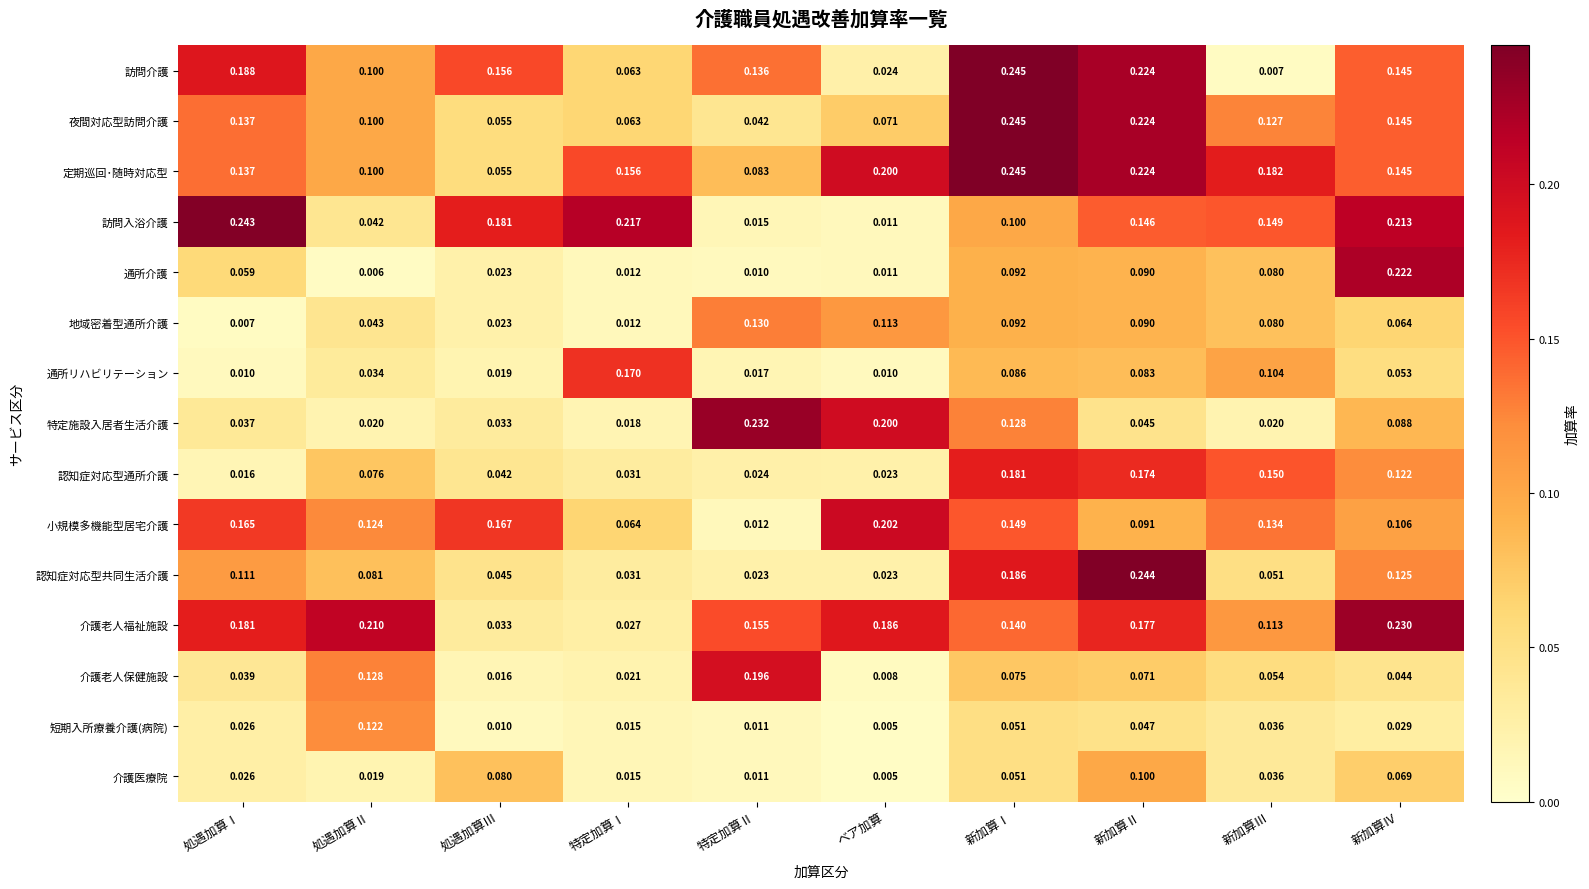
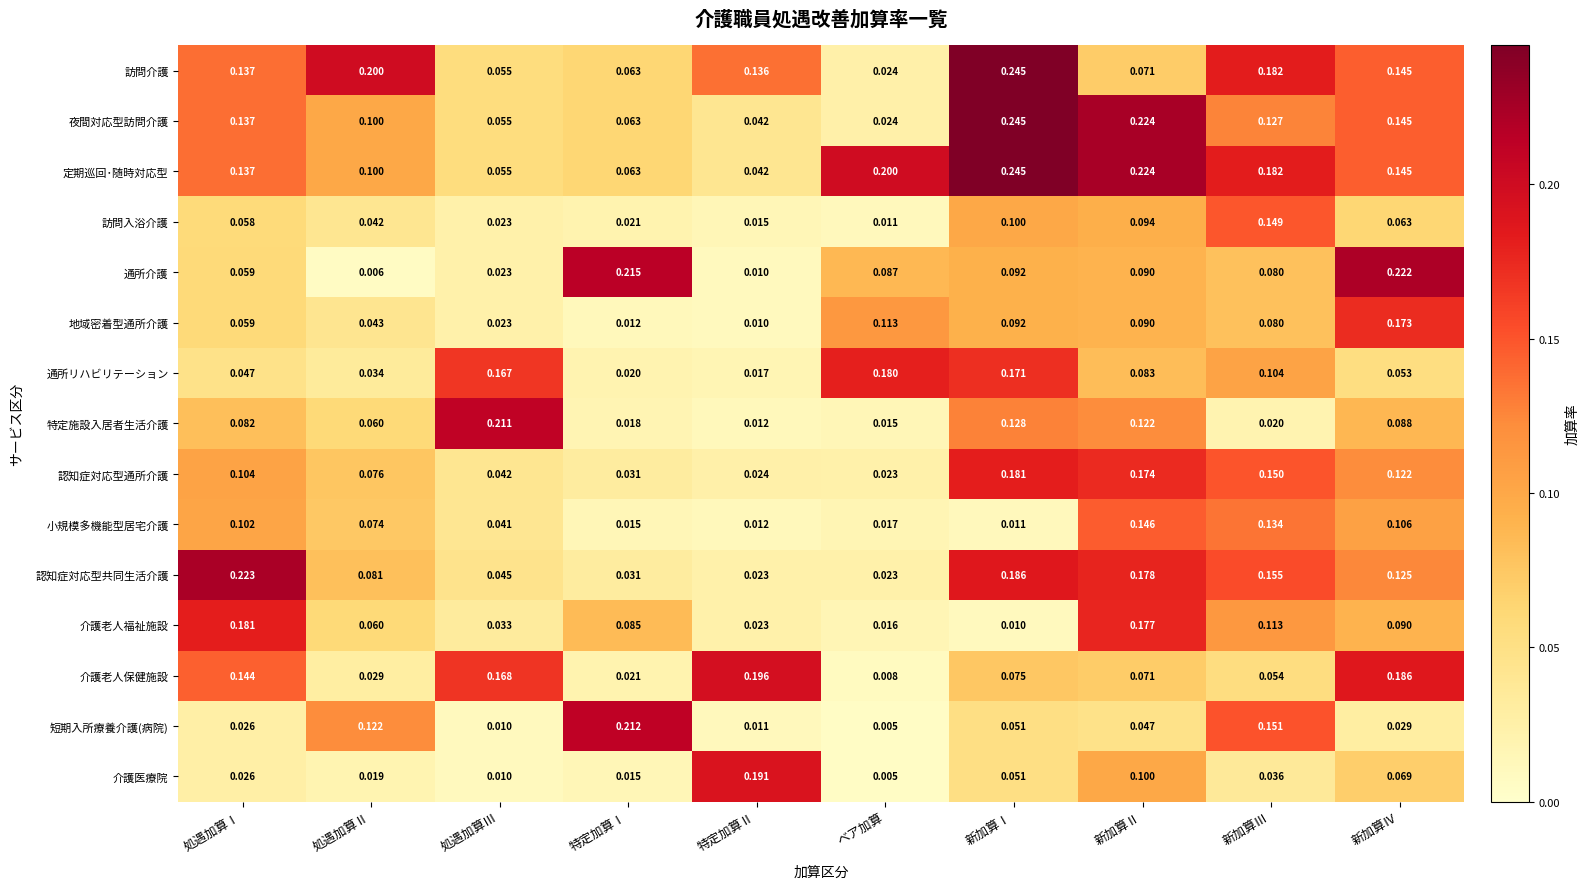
  {
    "訪問介護": {
-     "処遇加算Ⅰ": 0.188,
-     "処遇加算Ⅱ": 0.100,
-     "処遇加算Ⅲ": 0.156,
+     "処遇加算Ⅰ": 0.137,
+     "処遇加算Ⅱ": 0.200,
+     "処遇加算Ⅲ": 0.055,
      "特定加算Ⅰ": 0.063,
      "特定加算Ⅱ": 0.136,
      "ベア加算": 0.024,
      "新加算Ⅰ": 0.245,
-     "新加算Ⅱ": 0.224,
-     "新加算Ⅲ": 0.007,
+     "新加算Ⅱ": 0.071,
+     "新加算Ⅲ": 0.182,
      "新加算Ⅳ": 0.145
    },
    "夜間対応型訪問介護": {
      "処遇加算Ⅰ": 0.137,
      "処遇加算Ⅱ": 0.100,
      "処遇加算Ⅲ": 0.055,
      "特定加算Ⅰ": 0.063,
      "特定加算Ⅱ": 0.042,
-     "ベア加算": 0.071,
+     "ベア加算": 0.024,
      "新加算Ⅰ": 0.245,
      "新加算Ⅱ": 0.224,
      "新加算Ⅲ": 0.127,
      "新加算Ⅳ": 0.145
    },
    "定期巡回･随時対応型": {
      "処遇加算Ⅰ": 0.137,
      "処遇加算Ⅱ": 0.100,
      "処遇加算Ⅲ": 0.055,
-     "特定加算Ⅰ": 0.156,
-     "特定加算Ⅱ": 0.083,
+     "特定加算Ⅰ": 0.063,
+     "特定加算Ⅱ": 0.042,
      "ベア加算": 0.200,
      "新加算Ⅰ": 0.245,
      "新加算Ⅱ": 0.224,
      "新加算Ⅲ": 0.182,
      "新加算Ⅳ": 0.145
    },
    "訪問入浴介護": {
-     "処遇加算Ⅰ": 0.243,
+     "処遇加算Ⅰ": 0.058,
      "処遇加算Ⅱ": 0.042,
-     "処遇加算Ⅲ": 0.181,
-     "特定加算Ⅰ": 0.217,
+     "処遇加算Ⅲ": 0.023,
+     "特定加算Ⅰ": 0.021,
      "特定加算Ⅱ": 0.015,
      "ベア加算": 0.011,
      "新加算Ⅰ": 0.100,
-     "新加算Ⅱ": 0.146,
+     "新加算Ⅱ": 0.094,
      "新加算Ⅲ": 0.149,
-     "新加算Ⅳ": 0.213
+     "新加算Ⅳ": 0.063
    },
    "通所介護": {
      "処遇加算Ⅰ": 0.059,
      "処遇加算Ⅱ": 0.006,
      "処遇加算Ⅲ": 0.023,
-     "特定加算Ⅰ": 0.012,
+     "特定加算Ⅰ": 0.215,
      "特定加算Ⅱ": 0.010,
-     "ベア加算": 0.011,
+     "ベア加算": 0.087,
      "新加算Ⅰ": 0.092,
      "新加算Ⅱ": 0.090,
      "新加算Ⅲ": 0.080,
      "新加算Ⅳ": 0.222
    },
    "地域密着型通所介護": {
-     "処遇加算Ⅰ": 0.007,
+     "処遇加算Ⅰ": 0.059,
      "処遇加算Ⅱ": 0.043,
      "処遇加算Ⅲ": 0.023,
      "特定加算Ⅰ": 0.012,
-     "特定加算Ⅱ": 0.130,
+     "特定加算Ⅱ": 0.010,
      "ベア加算": 0.113,
      "新加算Ⅰ": 0.092,
      "新加算Ⅱ": 0.090,
      "新加算Ⅲ": 0.080,
-     "新加算Ⅳ": 0.064
+     "新加算Ⅳ": 0.173
    },
    "通所リハビリテーション": {
-     "処遇加算Ⅰ": 0.010,
+     "処遇加算Ⅰ": 0.047,
      "処遇加算Ⅱ": 0.034,
-     "処遇加算Ⅲ": 0.019,
-     "特定加算Ⅰ": 0.170,
+     "処遇加算Ⅲ": 0.167,
+     "特定加算Ⅰ": 0.020,
      "特定加算Ⅱ": 0.017,
-     "ベア加算": 0.010,
-     "新加算Ⅰ": 0.086,
+     "ベア加算": 0.180,
+     "新加算Ⅰ": 0.171,
      "新加算Ⅱ": 0.083,
      "新加算Ⅲ": 0.104,
      "新加算Ⅳ": 0.053
    },
    "特定施設入居者生活介護": {
-     "処遇加算Ⅰ": 0.037,
-     "処遇加算Ⅱ": 0.020,
-     "処遇加算Ⅲ": 0.033,
+     "処遇加算Ⅰ": 0.082,
+     "処遇加算Ⅱ": 0.060,
+     "処遇加算Ⅲ": 0.211,
      "特定加算Ⅰ": 0.018,
-     "特定加算Ⅱ": 0.232,
-     "ベア加算": 0.200,
+     "特定加算Ⅱ": 0.012,
+     "ベア加算": 0.015,
      "新加算Ⅰ": 0.128,
-     "新加算Ⅱ": 0.045,
+     "新加算Ⅱ": 0.122,
      "新加算Ⅲ": 0.020,
      "新加算Ⅳ": 0.088
    },
    "認知症対応型通所介護": {
-     "処遇加算Ⅰ": 0.016,
+     "処遇加算Ⅰ": 0.104,
      "処遇加算Ⅱ": 0.076,
      "処遇加算Ⅲ": 0.042,
      "特定加算Ⅰ": 0.031,
      "特定加算Ⅱ": 0.024,
      "ベア加算": 0.023,
      "新加算Ⅰ": 0.181,
      "新加算Ⅱ": 0.174,
      "新加算Ⅲ": 0.150,
      "新加算Ⅳ": 0.122
    },
    "小規模多機能型居宅介護": {
-     "処遇加算Ⅰ": 0.165,
-     "処遇加算Ⅱ": 0.124,
-     "処遇加算Ⅲ": 0.167,
-     "特定加算Ⅰ": 0.064,
+     "処遇加算Ⅰ": 0.102,
+     "処遇加算Ⅱ": 0.074,
+     "処遇加算Ⅲ": 0.041,
+     "特定加算Ⅰ": 0.015,
      "特定加算Ⅱ": 0.012,
-     "ベア加算": 0.202,
-     "新加算Ⅰ": 0.149,
-     "新加算Ⅱ": 0.091,
+     "ベア加算": 0.017,
+     "新加算Ⅰ": 0.011,
+     "新加算Ⅱ": 0.146,
      "新加算Ⅲ": 0.134,
      "新加算Ⅳ": 0.106
    },
    "認知症対応型共同生活介護": {
-     "処遇加算Ⅰ": 0.111,
+     "処遇加算Ⅰ": 0.223,
      "処遇加算Ⅱ": 0.081,
      "処遇加算Ⅲ": 0.045,
      "特定加算Ⅰ": 0.031,
      "特定加算Ⅱ": 0.023,
      "ベア加算": 0.023,
      "新加算Ⅰ": 0.186,
-     "新加算Ⅱ": 0.244,
-     "新加算Ⅲ": 0.051,
+     "新加算Ⅱ": 0.178,
+     "新加算Ⅲ": 0.155,
      "新加算Ⅳ": 0.125
    },
    "介護老人福祉施設": {
      "処遇加算Ⅰ": 0.181,
-     "処遇加算Ⅱ": 0.210,
+     "処遇加算Ⅱ": 0.060,
      "処遇加算Ⅲ": 0.033,
-     "特定加算Ⅰ": 0.027,
-     "特定加算Ⅱ": 0.155,
-     "ベア加算": 0.186,
-     "新加算Ⅰ": 0.140,
+     "特定加算Ⅰ": 0.085,
+     "特定加算Ⅱ": 0.023,
+     "ベア加算": 0.016,
+     "新加算Ⅰ": 0.010,
      "新加算Ⅱ": 0.177,
      "新加算Ⅲ": 0.113,
-     "新加算Ⅳ": 0.230
+     "新加算Ⅳ": 0.090
    },
    "介護老人保健施設": {
-     "処遇加算Ⅰ": 0.039,
-     "処遇加算Ⅱ": 0.128,
-     "処遇加算Ⅲ": 0.016,
+     "処遇加算Ⅰ": 0.144,
+     "処遇加算Ⅱ": 0.029,
+     "処遇加算Ⅲ": 0.168,
      "特定加算Ⅰ": 0.021,
      "特定加算Ⅱ": 0.196,
      "ベア加算": 0.008,
      "新加算Ⅰ": 0.075,
      "新加算Ⅱ": 0.071,
      "新加算Ⅲ": 0.054,
-     "新加算Ⅳ": 0.044
+     "新加算Ⅳ": 0.186
    },
    "短期入所療養介護(病院)": {
      "処遇加算Ⅰ": 0.026,
      "処遇加算Ⅱ": 0.122,
      "処遇加算Ⅲ": 0.010,
-     "特定加算Ⅰ": 0.015,
+     "特定加算Ⅰ": 0.212,
      "特定加算Ⅱ": 0.011,
      "ベア加算": 0.005,
      "新加算Ⅰ": 0.051,
      "新加算Ⅱ": 0.047,
-     "新加算Ⅲ": 0.036,
+     "新加算Ⅲ": 0.151,
      "新加算Ⅳ": 0.029
    },
    "介護医療院": {
      "処遇加算Ⅰ": 0.026,
      "処遇加算Ⅱ": 0.019,
-     "処遇加算Ⅲ": 0.080,
+     "処遇加算Ⅲ": 0.010,
      "特定加算Ⅰ": 0.015,
-     "特定加算Ⅱ": 0.011,
+     "特定加算Ⅱ": 0.191,
      "ベア加算": 0.005,
      "新加算Ⅰ": 0.051,
      "新加算Ⅱ": 0.100,
      "新加算Ⅲ": 0.036,
      "新加算Ⅳ": 0.069
    }
  }
